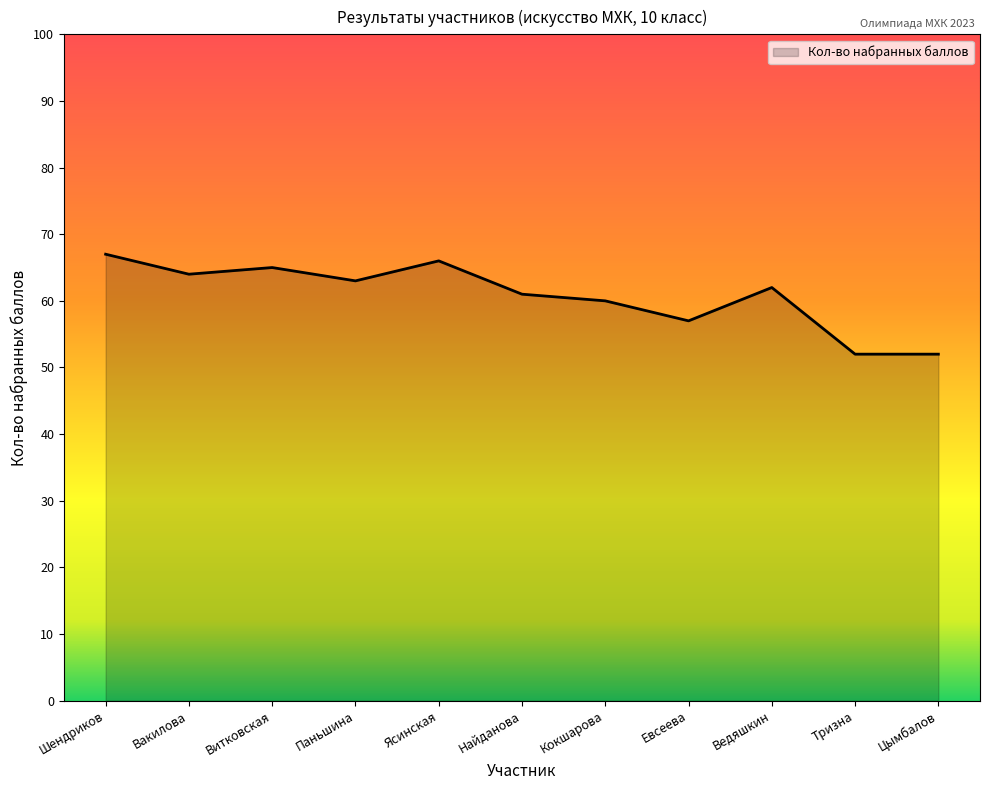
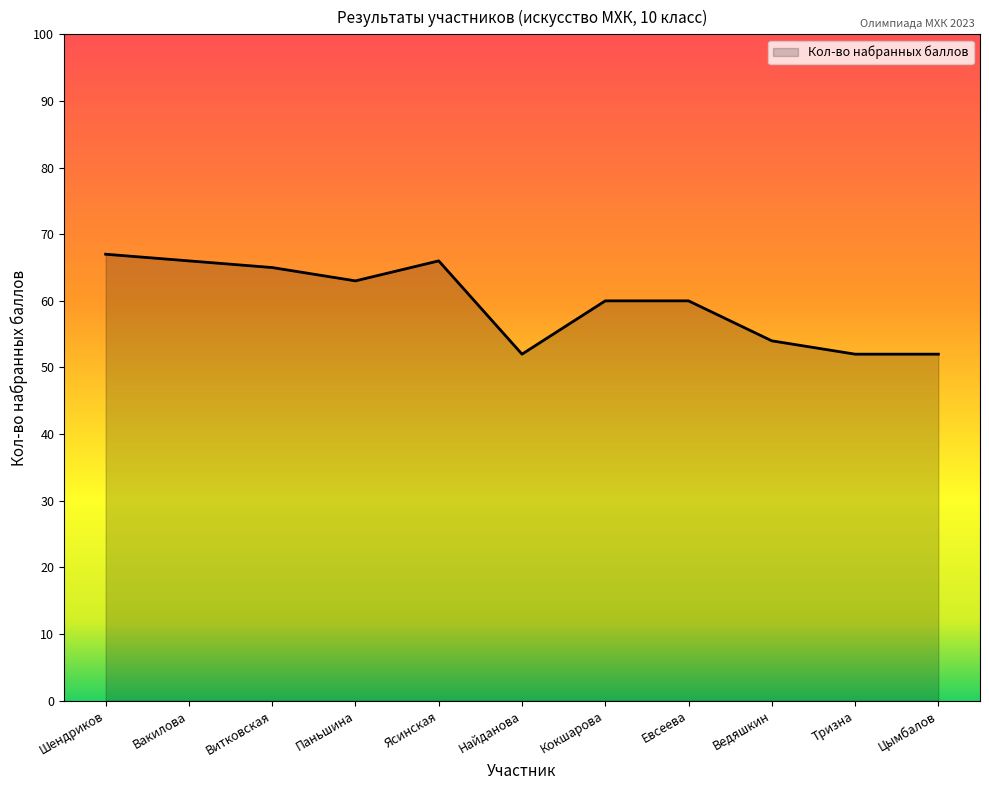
  {
    "Шендриков": 67,
-   "Вакилова": 64,
+   "Вакилова": 66,
    "Витковская": 65,
    "Паньшина": 63,
    "Ясинская": 66,
-   "Найданова": 61,
+   "Найданова": 52,
    "Кокшарова": 60,
-   "Евсеева": 57,
-   "Ведяшкин": 62,
+   "Евсеева": 60,
+   "Ведяшкин": 54,
    "Тризна": 52,
    "Цымбалов": 52
  }
